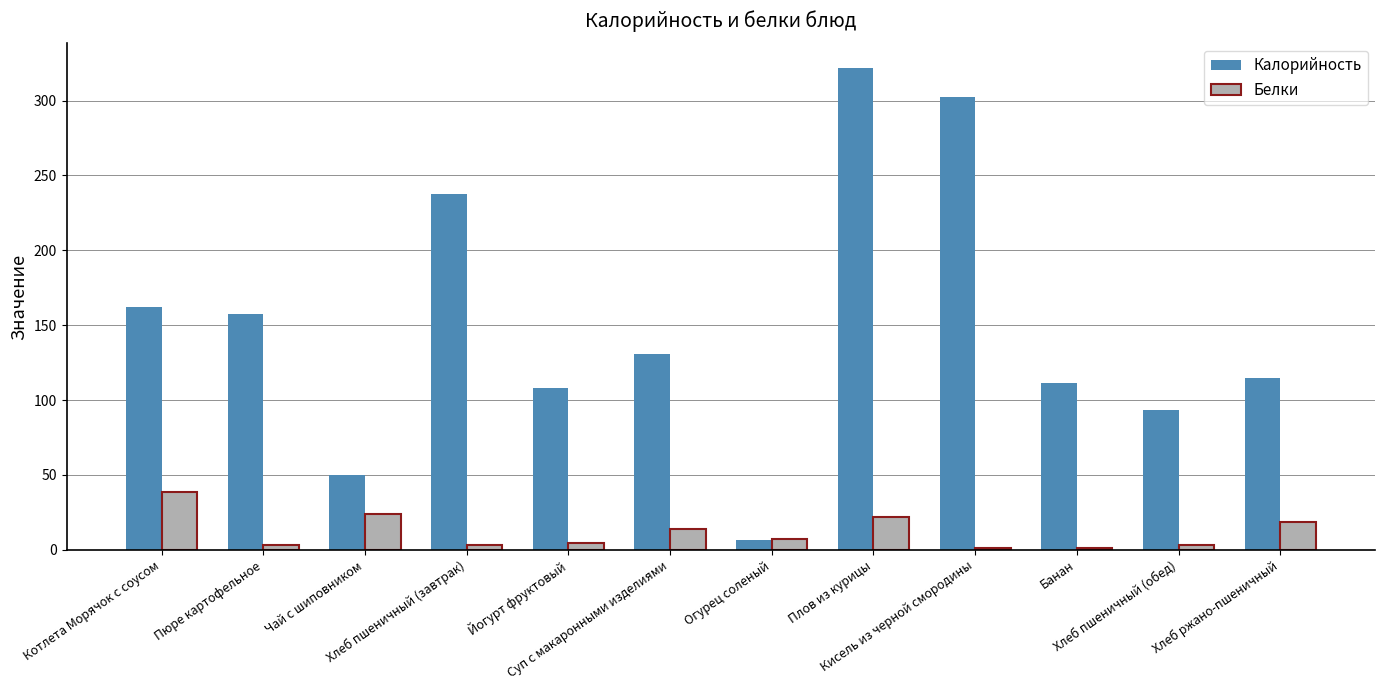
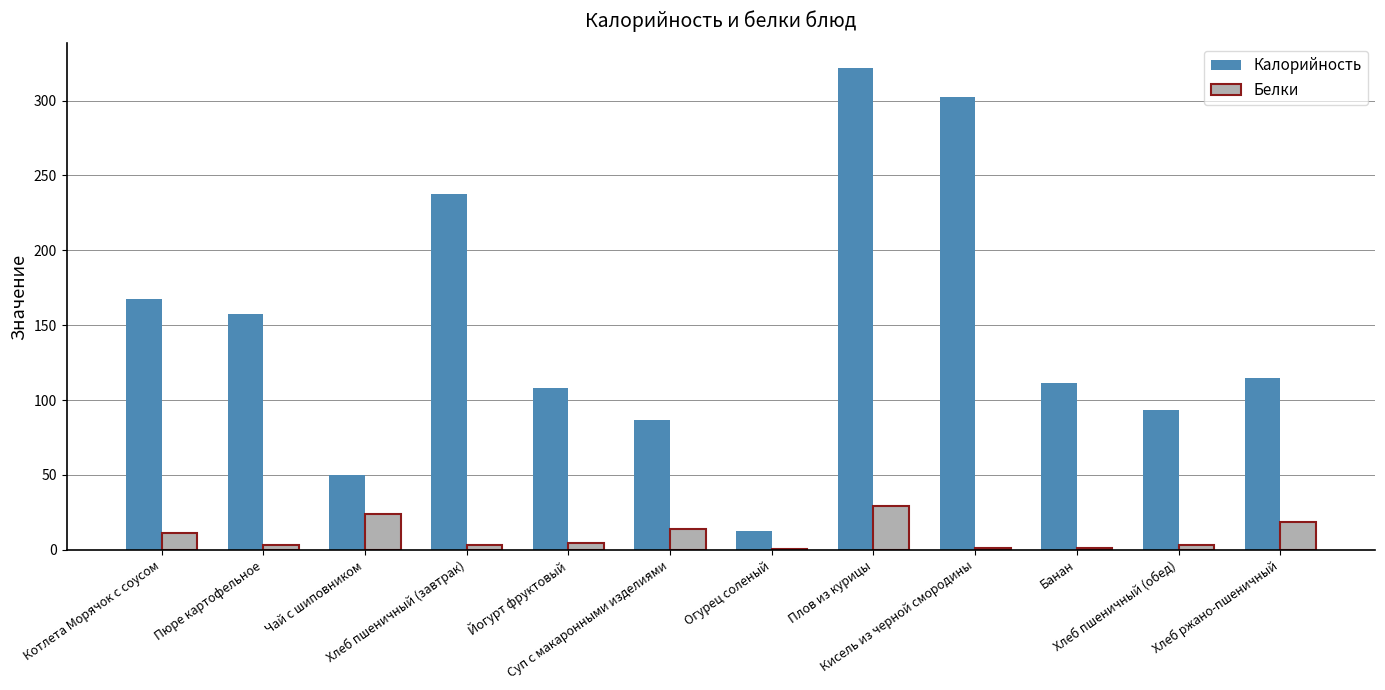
  {
    "Калорийность": {
-     "Котлета Морячок с соусом": 162,
+     "Котлета Морячок с соусом": 167,
      "Пюре картофельное": 157,
      "Чай с шиповником": 50,
      "Хлеб пшеничный (завтрак)": 238,
      "Йогурт фруктовый": 108,
-     "Суп с макаронными изделиями": 131,
-     "Огурец соленый": 7,
+     "Суп с макаронными изделиями": 87,
+     "Огурец соленый": 13,
      "Плов из курицы": 322,
      "Кисель из черной смородины": 302,
      "Банан": 112,
      "Хлеб пшеничный (обед)": 94,
      "Хлеб ржано-пшеничный": 115
    },
    "Белки": {
-     "Котлета Морячок с соусом": 39,
+     "Котлета Морячок с соусом": 11,
      "Пюре картофельное": 3,
      "Чай с шиповником": 24,
      "Хлеб пшеничный (завтрак)": 3,
      "Йогурт фруктовый": 5,
      "Суп с макаронными изделиями": 14,
-     "Огурец соленый": 7,
-     "Плов из курицы": 22,
+     "Огурец соленый": 0,
+     "Плов из курицы": 29,
      "Хлеб пшеничный (обед)": 3,
      "Хлеб ржано-пшеничный": 19
    }
  }
